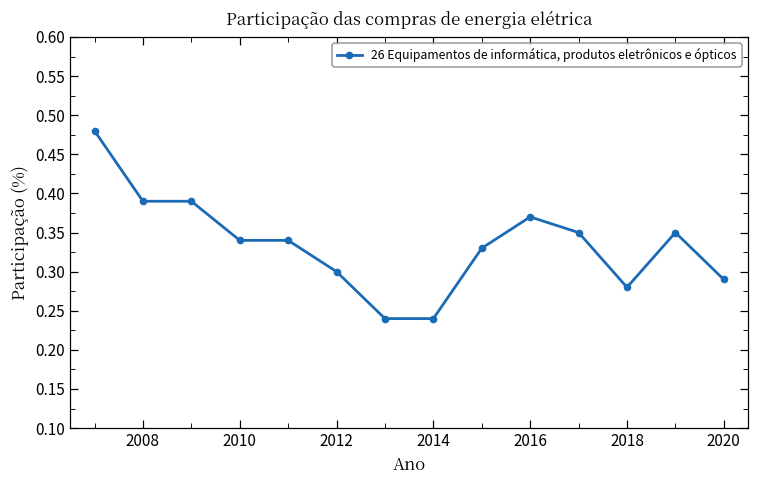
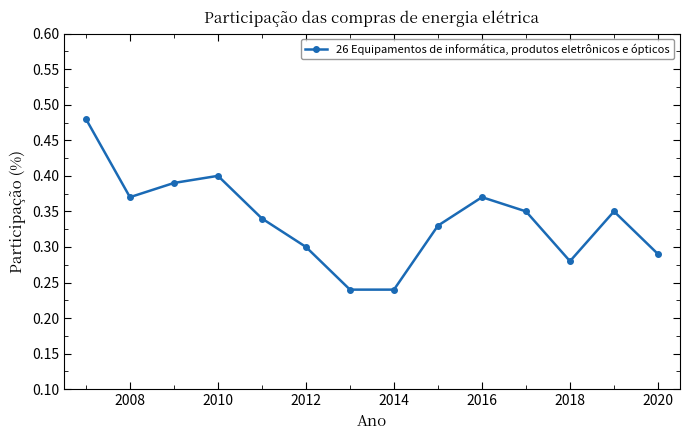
  {
-   "2008": 0.39,
-   "2010": 0.34,
+   "2008": 0.37,
+   "2010": 0.40,
    "2012": 0.30,
    "2014": 0.24,
    "2016": 0.37,
    "2018": 0.28,
    "2020": 0.29
  }
